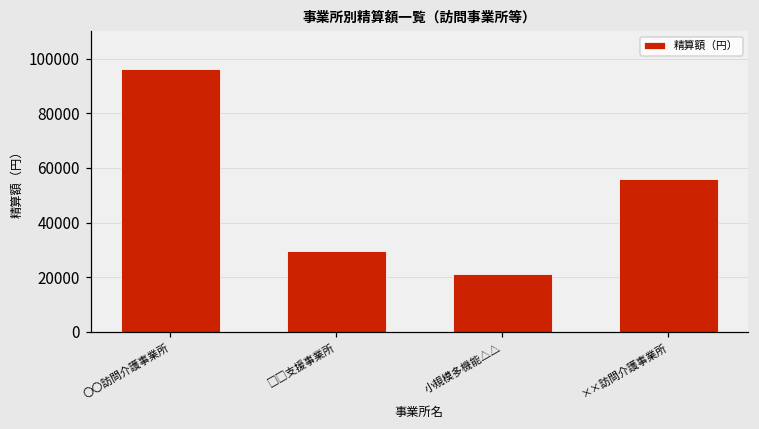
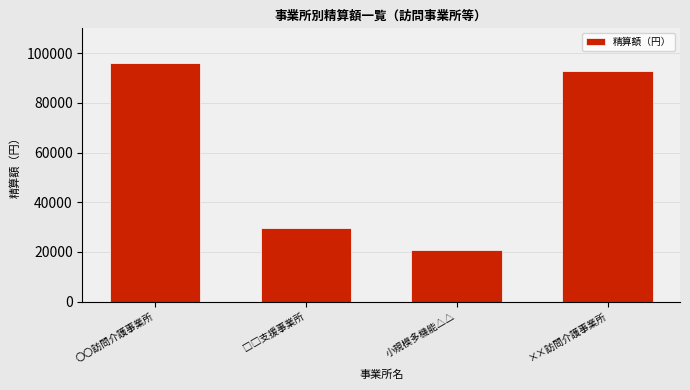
  {
    "〇〇訪問介護事業所": 96000,
    "□□支援事業所": 30000,
    "小規模多機能△△": 21000,
-   "××訪問介護事業所": 56000
+   "××訪問介護事業所": 93000
  }
